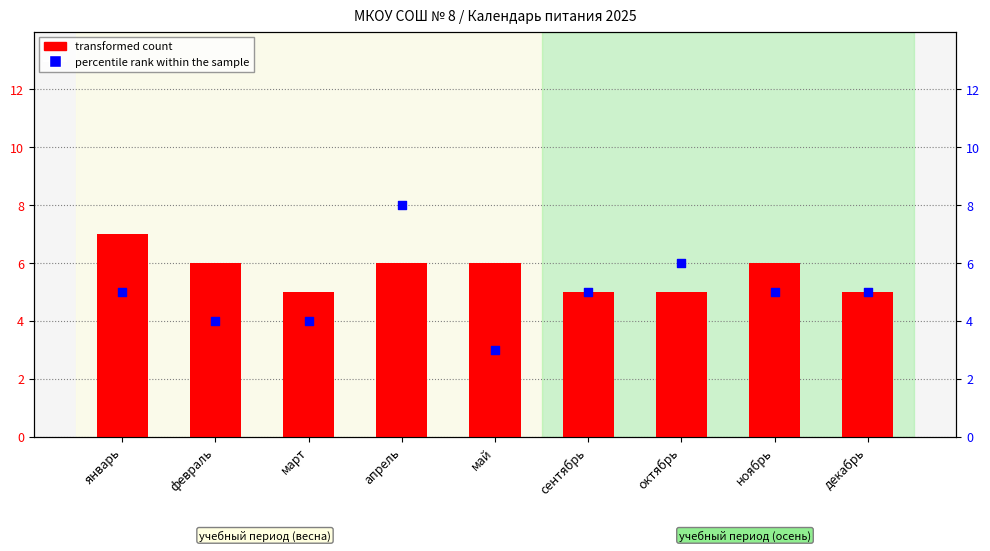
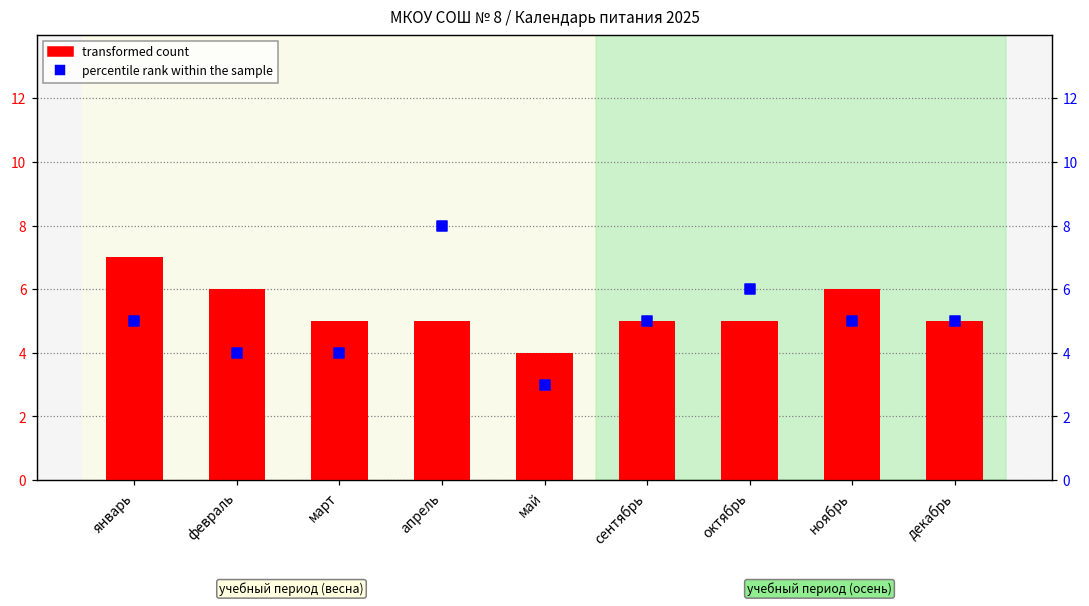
  {
    "transformed count": {
      "январь": 7,
      "февраль": 6,
      "март": 5,
-     "апрель": 6,
-     "май": 6,
+     "апрель": 5,
+     "май": 4,
      "сентябрь": 5,
      "октябрь": 5,
      "ноябрь": 6,
      "декабрь": 5
    }
  }
